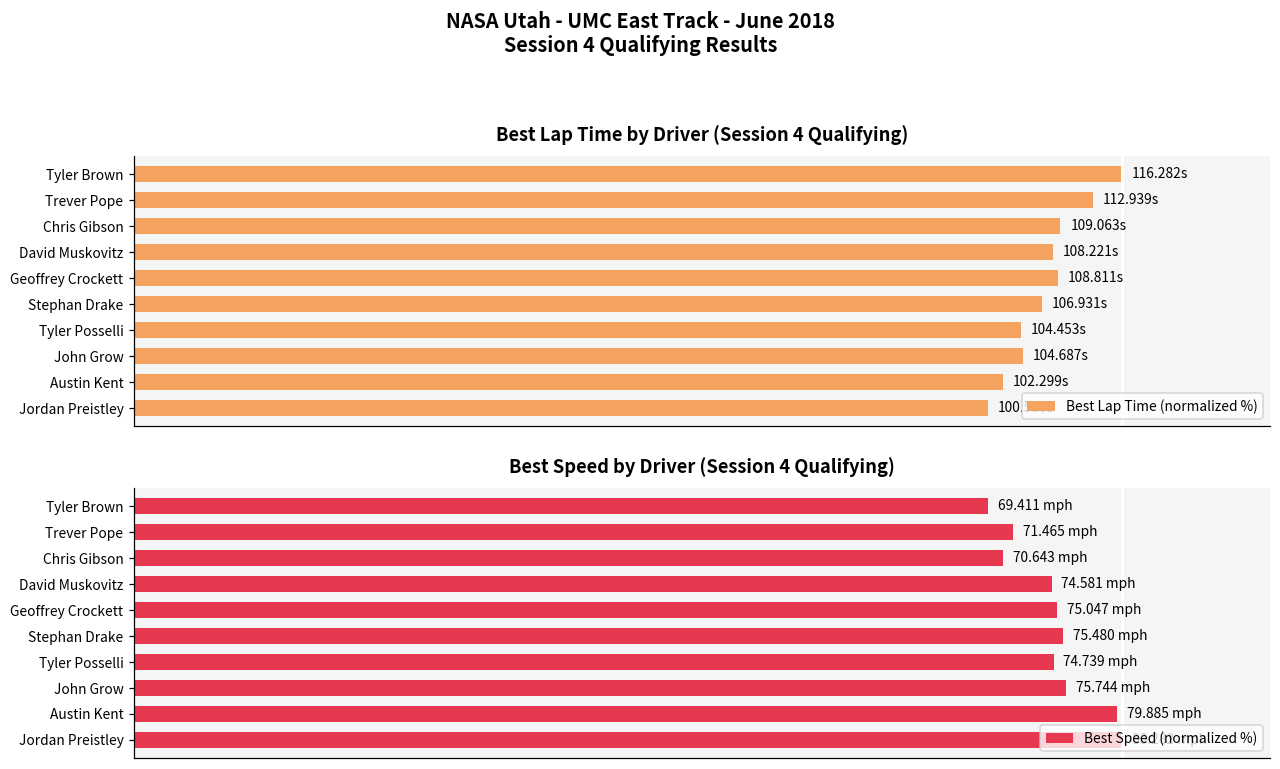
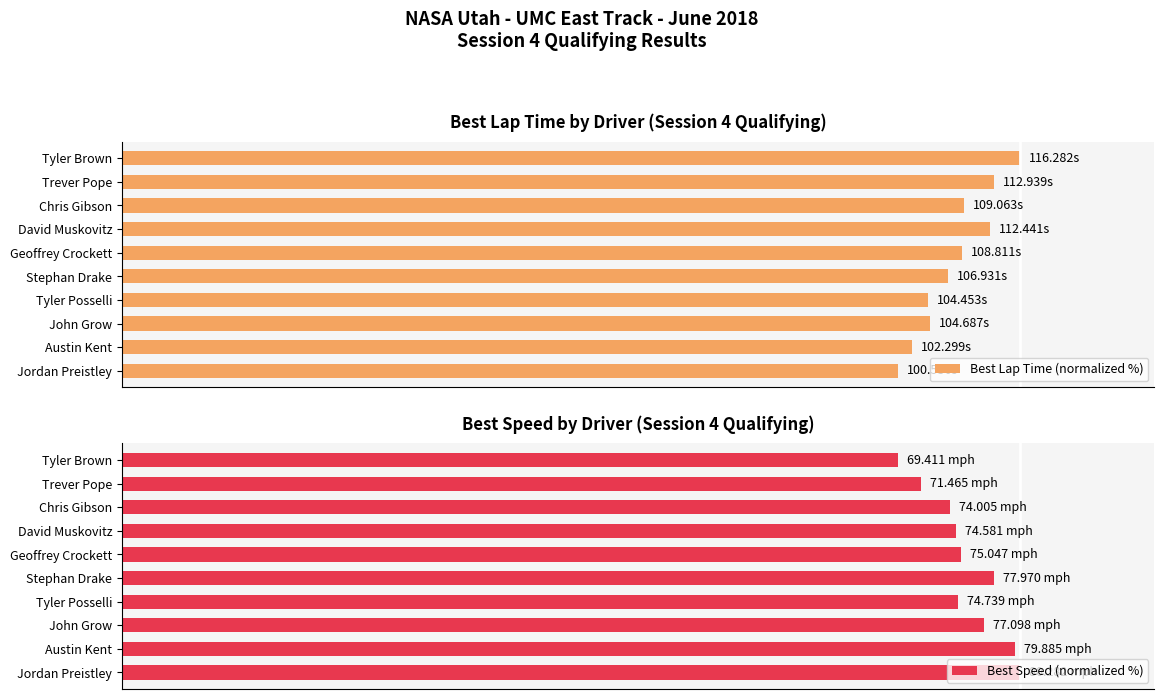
  {
    "Best Lap Time by Driver (Session 4 Qualifying)": {
-     "David Muskovitz": "108.221s"
+     "David Muskovitz": "112.441s"
    },
    "Best Speed by Driver (Session 4 Qualifying)": {
-     "Chris Gibson": "70.643",
-     "Stephan Drake": "75.480",
-     "John Grow": "75.744"
+     "Chris Gibson": "74.005",
+     "Stephan Drake": "77.970",
+     "John Grow": "77.098"
    }
  }
